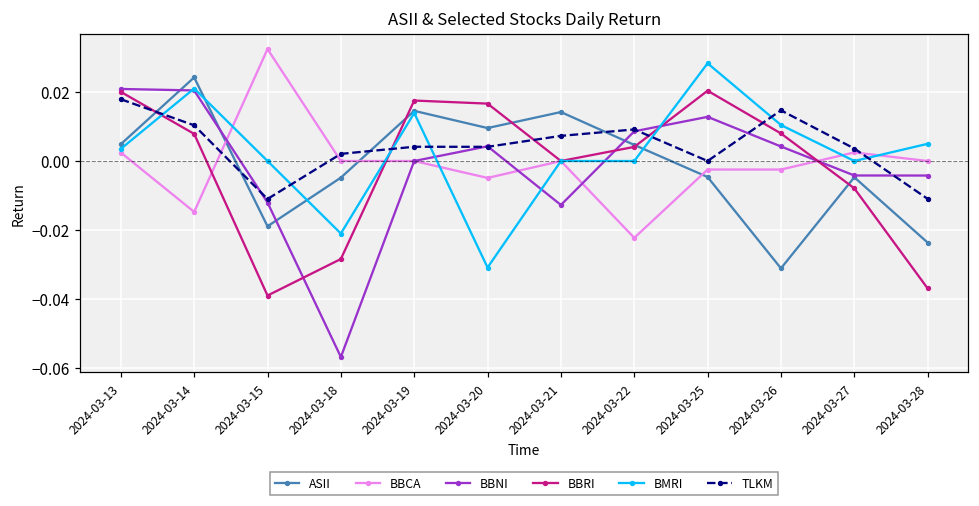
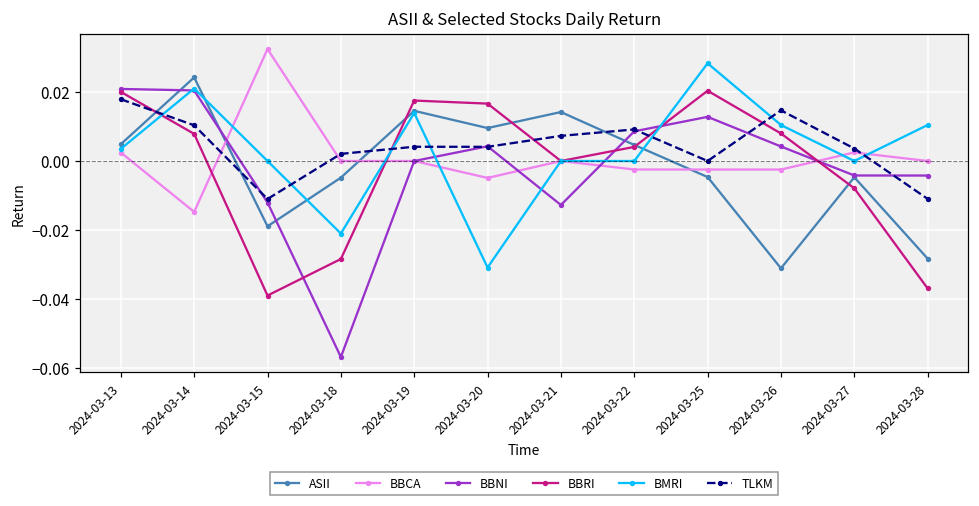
  {
    "ASII": {
      "2024-03-13": 0.005,
      "2024-03-14": 0.024,
      "2024-03-15": -0.019,
      "2024-03-18": -0.005,
      "2024-03-20": 0.010,
      "2024-03-21": 0.014,
      "2024-03-25": -0.005,
      "2024-03-26": -0.031,
-     "2024-03-28": -0.024
+     "2024-03-28": -0.028
    },
    "BBCA": {
      "2024-03-13": 0.002,
      "2024-03-14": -0.015,
      "2024-03-15": 0.033,
      "2024-03-18": 0.000,
      "2024-03-20": -0.005,
-     "2024-03-22": -0.022,
+     "2024-03-22": -0.002,
      "2024-03-25": -0.002,
      "2024-03-26": -0.002,
      "2024-03-27": 0.002,
      "2024-03-28": 0.000
    },
    "BBNI": {
      "2024-03-13": 0.021,
      "2024-03-15": -0.012,
      "2024-03-18": -0.057,
      "2024-03-21": -0.013,
      "2024-03-25": 0.013,
      "2024-03-26": 0.004,
      "2024-03-28": -0.004
    },
    "BBRI": {
      "2024-03-13": 0.020,
      "2024-03-14": 0.008,
      "2024-03-15": -0.039,
      "2024-03-18": -0.028,
      "2024-03-19": 0.018,
      "2024-03-20": 0.017,
      "2024-03-25": 0.020,
      "2024-03-26": 0.008,
      "2024-03-27": -0.008,
      "2024-03-28": -0.037
    },
    "BMRI": {
      "2024-03-13": 0.004,
      "2024-03-15": 0.000,
      "2024-03-18": -0.021,
      "2024-03-20": -0.031,
      "2024-03-22": 0.000,
      "2024-03-25": 0.028,
      "2024-03-26": 0.010,
      "2024-03-27": 0.000,
-     "2024-03-28": 0.005
+     "2024-03-28": 0.010
    },
    "TLKM": {
      "2024-03-13": 0.018,
      "2024-03-14": 0.010,
      "2024-03-15": -0.011,
      "2024-03-18": 0.002,
      "2024-03-19": 0.004,
      "2024-03-21": 0.007,
      "2024-03-25": 0.000,
      "2024-03-26": 0.015,
      "2024-03-27": 0.004,
      "2024-03-28": -0.011
    }
  }
